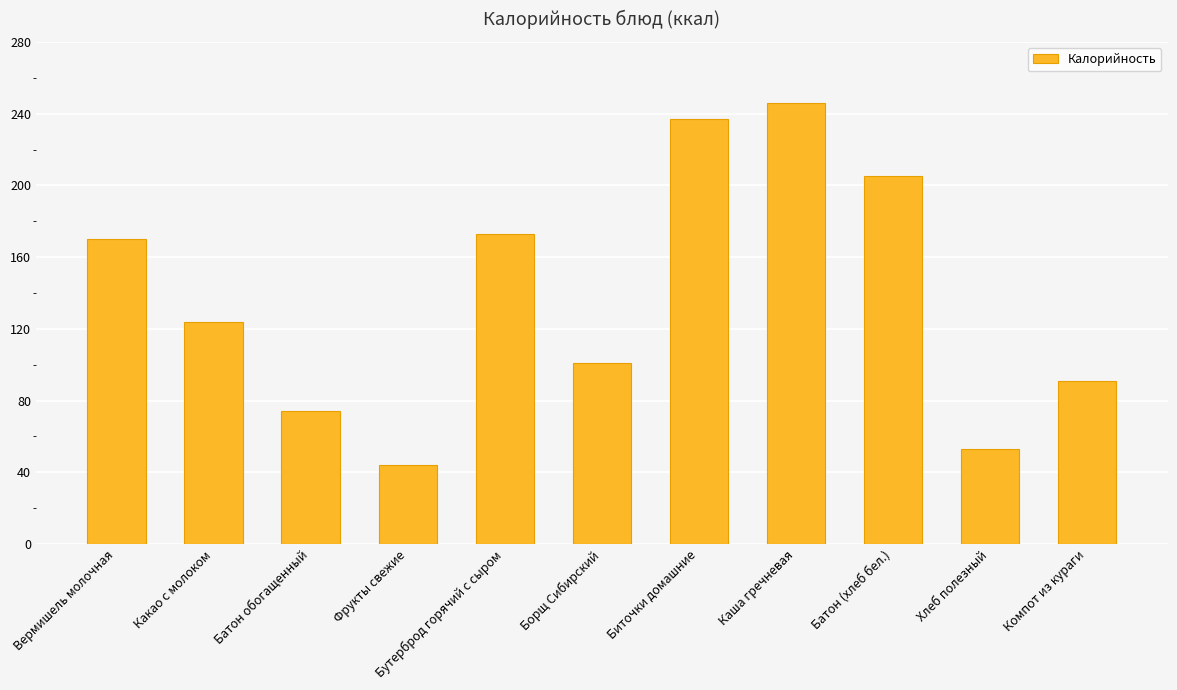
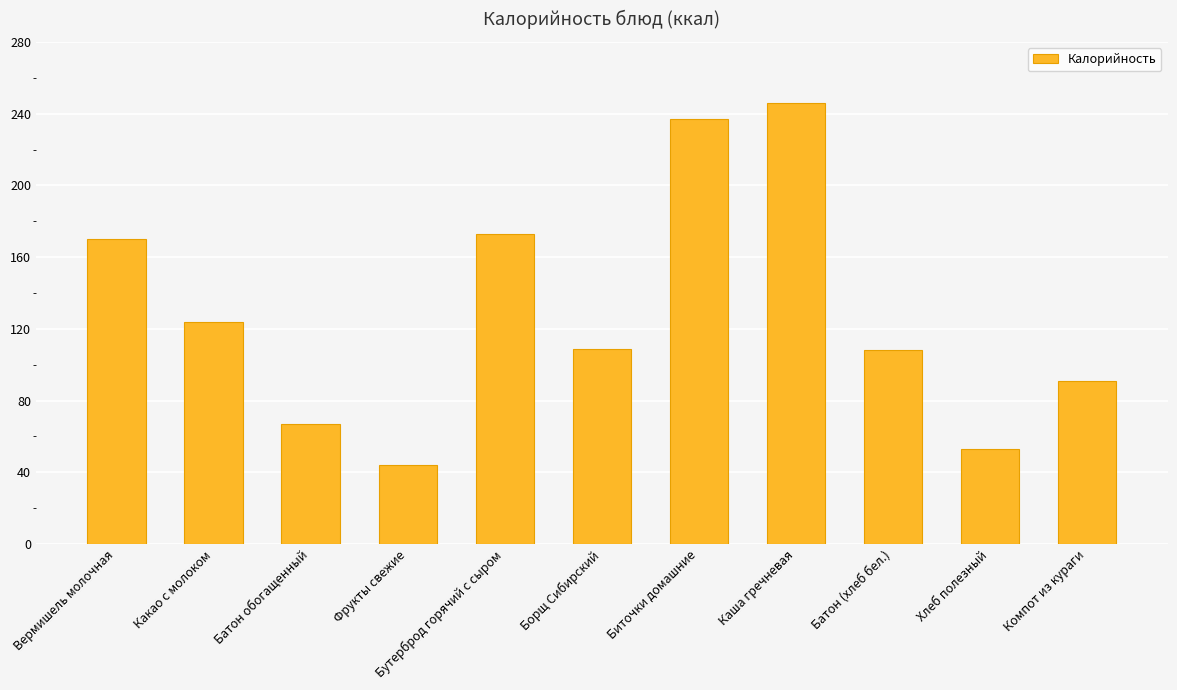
  {
    "Вермишель молочная": 170,
    "Какао с молоком": 124,
-   "Батон обогащенный": 74,
+   "Батон обогащенный": 67,
    "Фрукты свежие": 44,
    "Бутерброд горячий с сыром": 173,
-   "Борщ Сибирский": 101,
+   "Борщ Сибирский": 109,
    "Биточки домашние": 237,
    "Каша гречневая": 246,
-   "Батон (хлеб бел.)": 205,
+   "Батон (хлеб бел.)": 108,
    "Хлеб полезный": 53,
    "Компот из кураги": 91
  }
